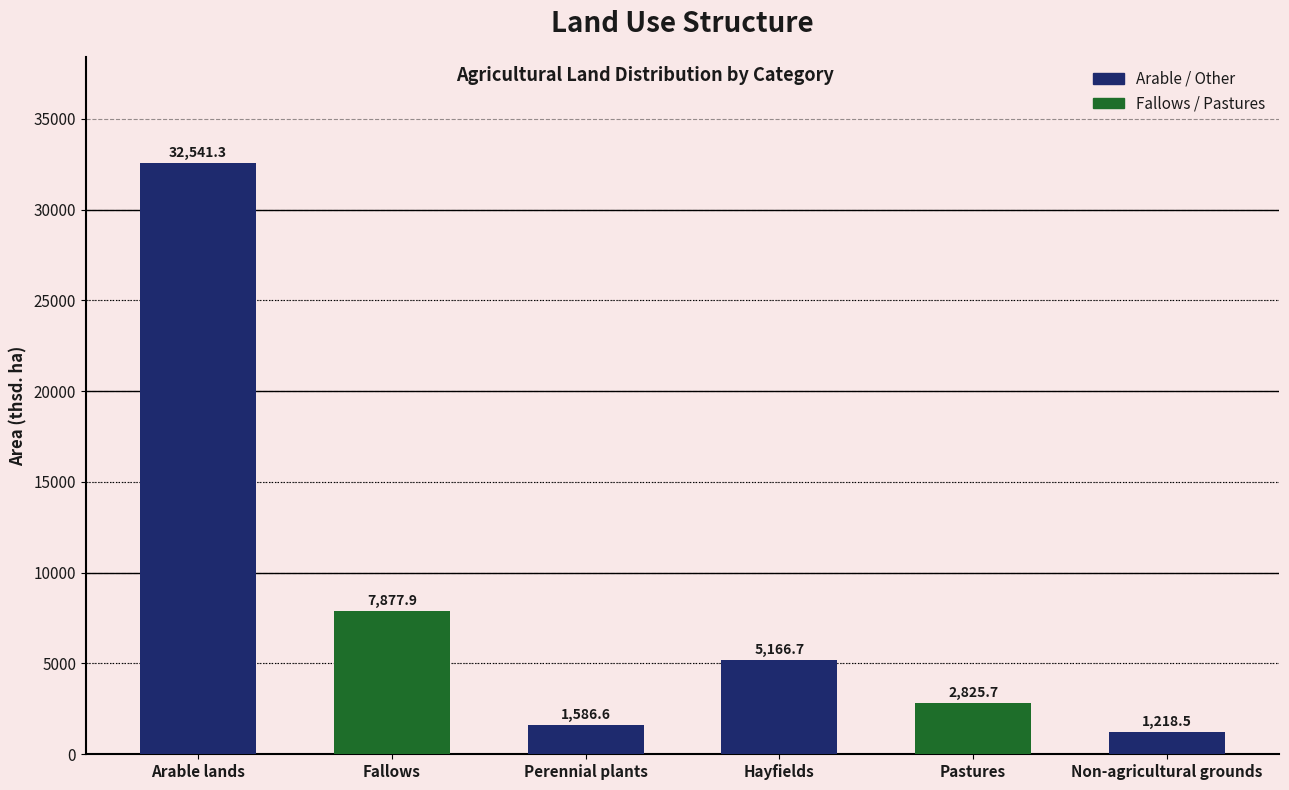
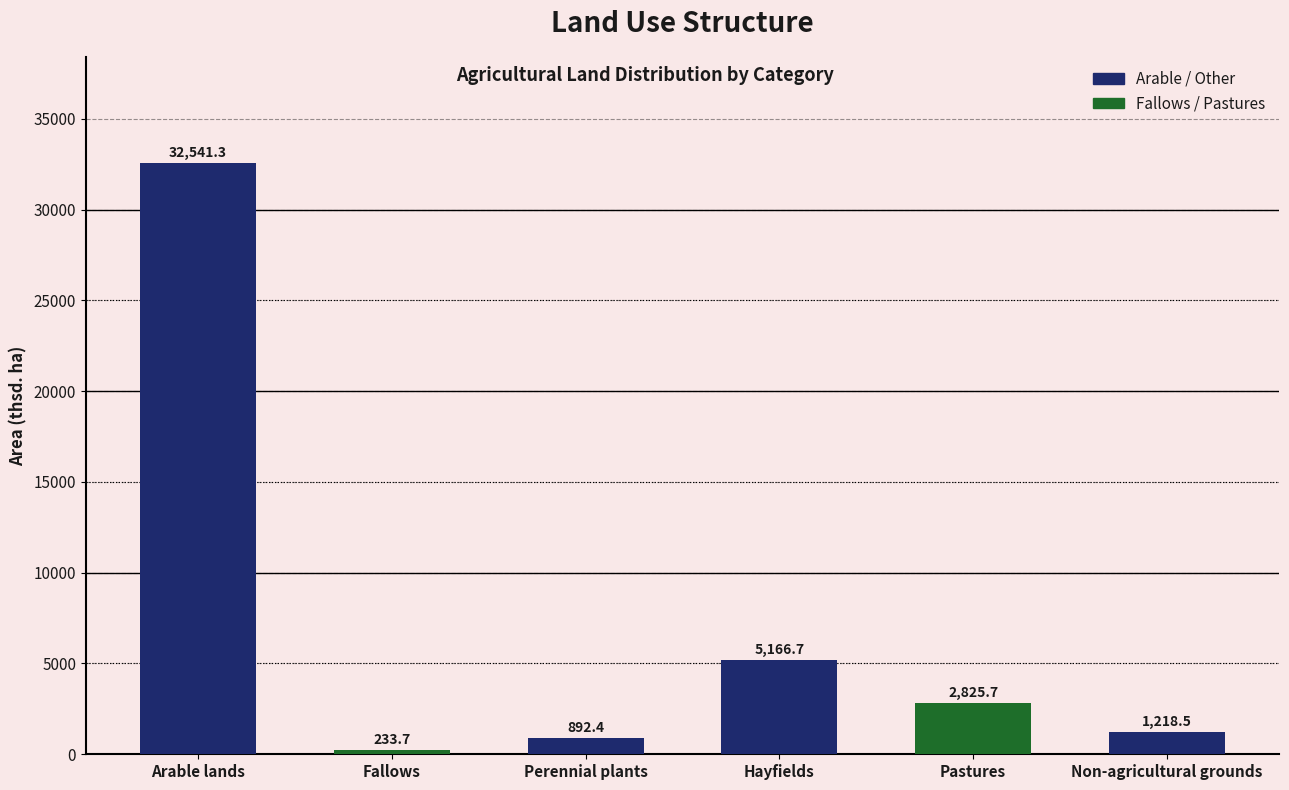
  {
    "Arable lands": "32,541.3",
-   "Fallows": "7,877.9",
-   "Perennial plants": "1,586.6",
+   "Fallows": "233.7",
+   "Perennial plants": "892.4",
    "Hayfields": "5,166.7",
    "Pastures": "2,825.7",
    "Non-agricultural grounds": "1,218.5"
  }
